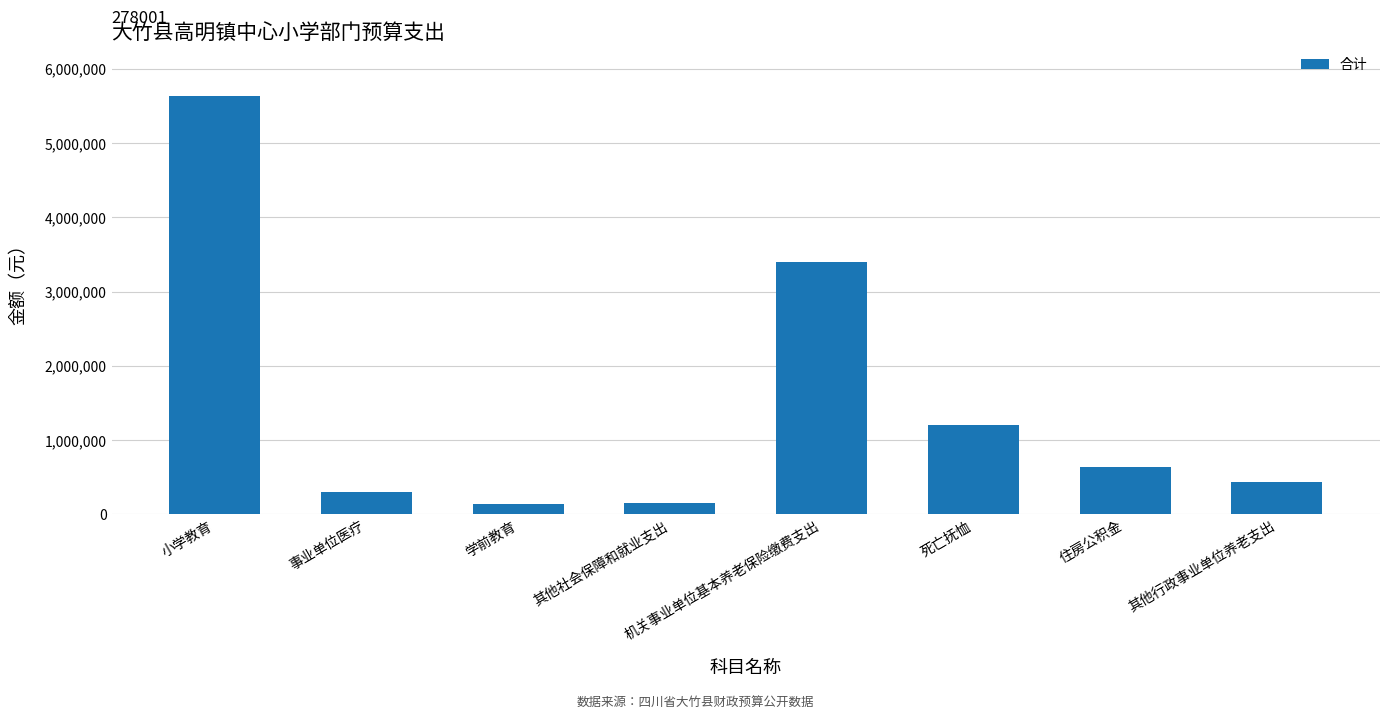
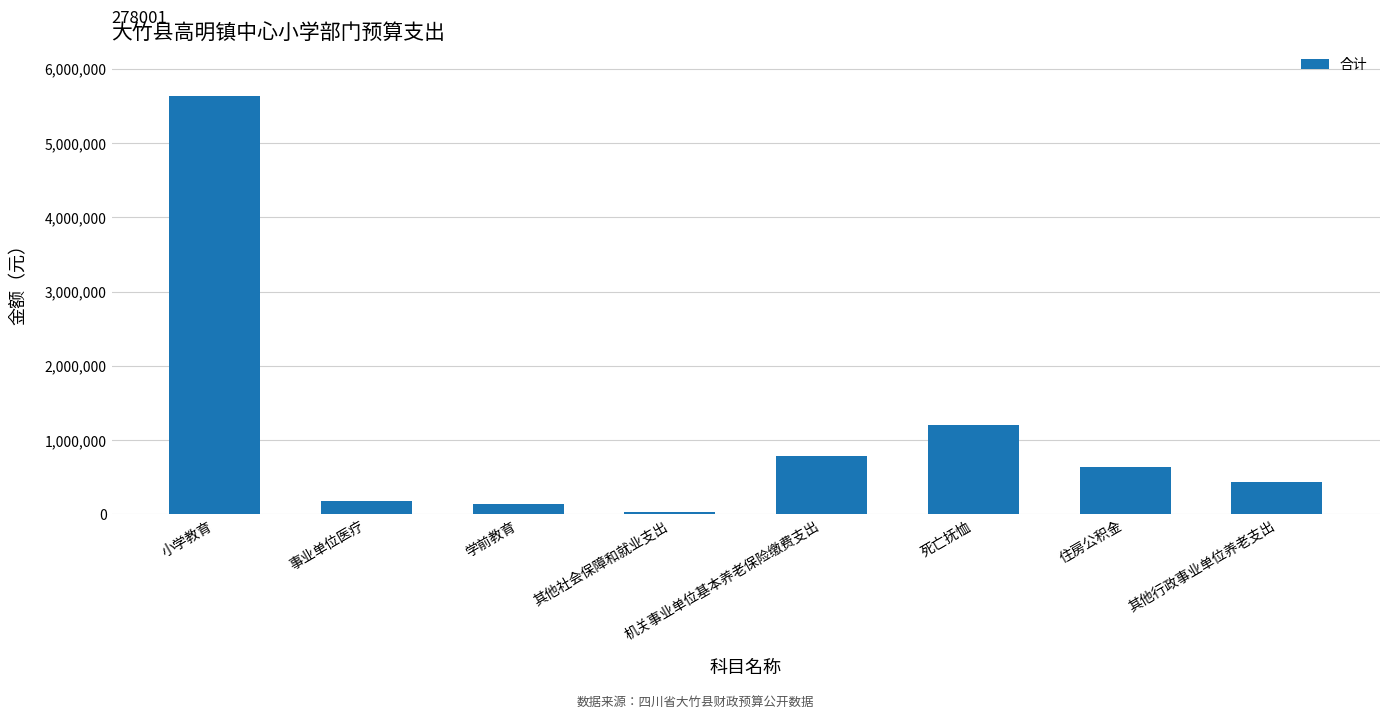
  {
    "小学教育": "5,600,000",
-   "事业单位医疗": "300,000",
+   "事业单位医疗": "200,000",
    "学前教育": "100,000",
-   "其他社会保障和就业支出": "200,000",
-   "机关事业单位基本养老保险缴费支出": "3,400,000",
+   "其他社会保障和就业支出": "0",
+   "机关事业单位基本养老保险缴费支出": "800,000",
    "死亡抚恤": "1,200,000",
    "住房公积金": "600,000",
    "其他行政事业单位养老支出": "400,000"
  }
